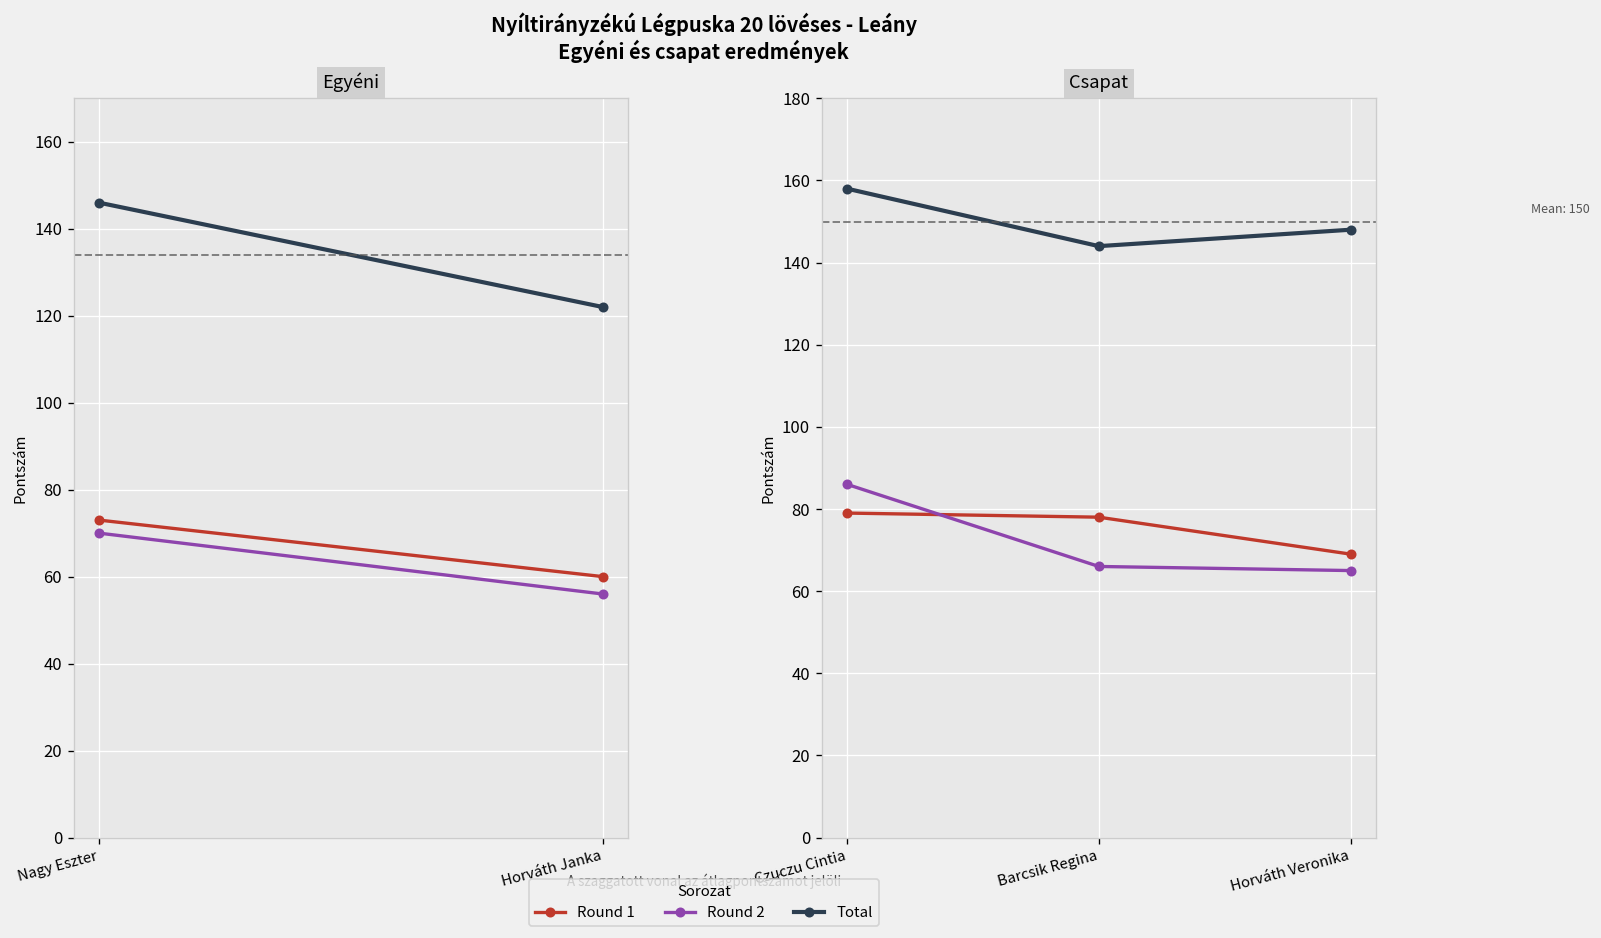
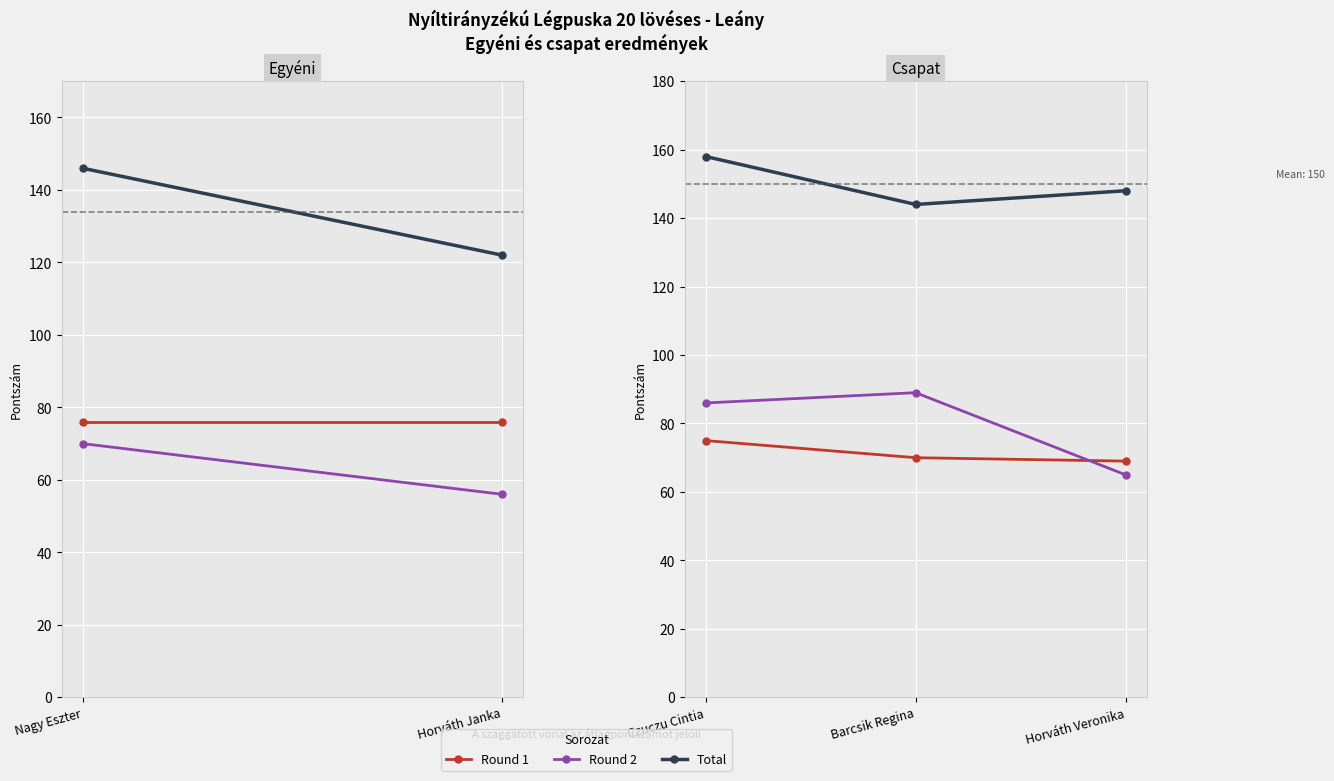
  {
    "Egyéni": {
      "Round 1": {
-       "Nagy Eszter": 73,
-       "Horváth Janka": 60
+       "Nagy Eszter": 76,
+       "Horváth Janka": 76
      },
      "Round 2": {
        "Nagy Eszter": 70,
        "Horváth Janka": 56
      },
      "Total": {
        "Nagy Eszter": 146,
        "Horváth Janka": 122
      }
    },
    "Csapat": {
      "Round 1": {
-       "Czuczu Cintia": 79,
-       "Barcsik Regina": 78,
+       "Czuczu Cintia": 75,
+       "Barcsik Regina": 70,
        "Horváth Veronika": 69
      },
      "Round 2": {
        "Czuczu Cintia": 86,
-       "Barcsik Regina": 66,
+       "Barcsik Regina": 89,
        "Horváth Veronika": 65
      },
      "Total": {
        "Czuczu Cintia": 158,
        "Barcsik Regina": 144,
        "Horváth Veronika": 148
      }
    }
  }
